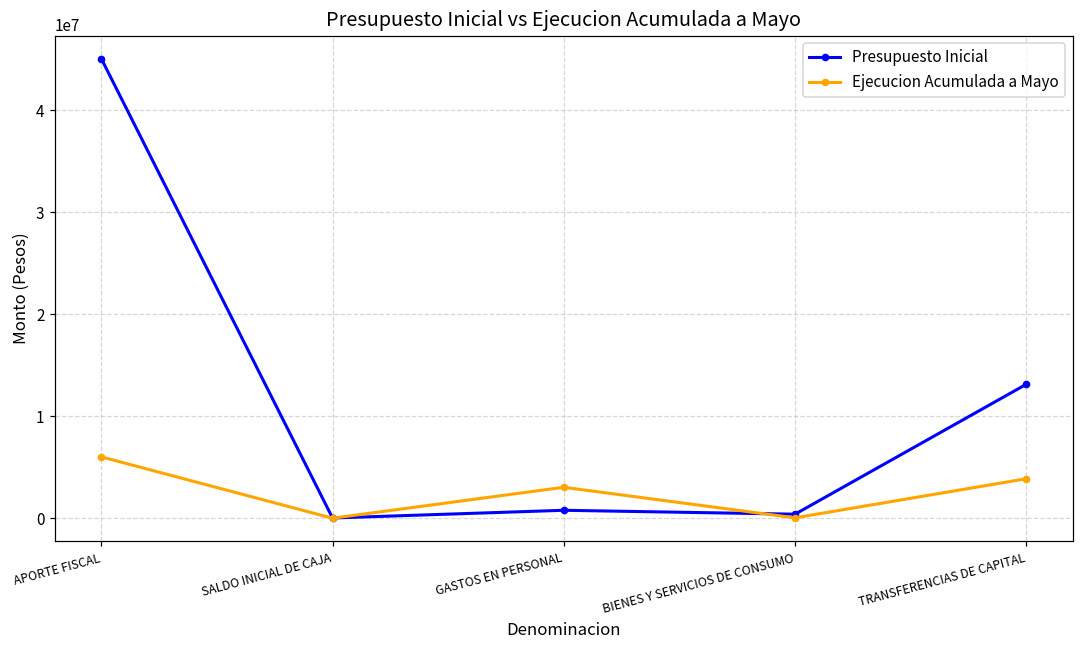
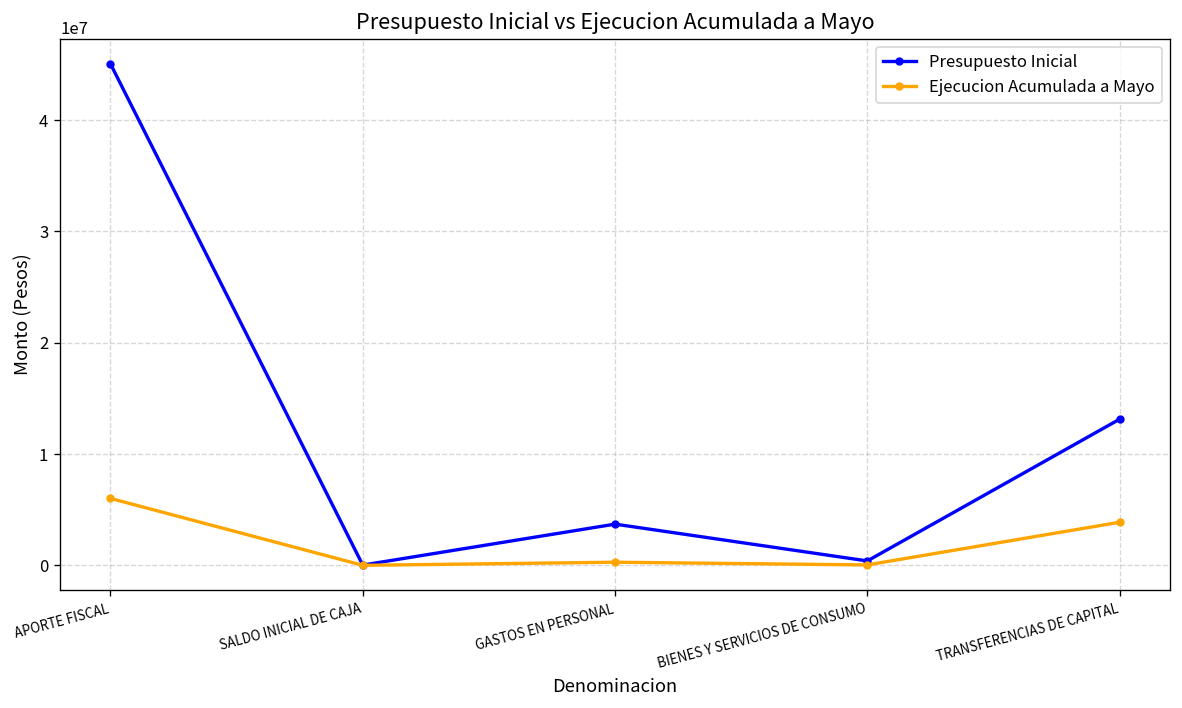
  {
    "Presupuesto Inicial": {
      "APORTE FISCAL": 45000000,
-     "GASTOS EN PERSONAL": 1000000,
+     "GASTOS EN PERSONAL": 4000000,
      "BIENES Y SERVICIOS DE CONSUMO": 0,
      "TRANSFERENCIAS DE CAPITAL": 13000000
    },
    "Ejecucion Acumulada a Mayo": {
      "APORTE FISCAL": 6000000,
-     "GASTOS EN PERSONAL": 3000000,
+     "GASTOS EN PERSONAL": 0,
      "BIENES Y SERVICIOS DE CONSUMO": 0,
      "TRANSFERENCIAS DE CAPITAL": 4000000
    }
  }
